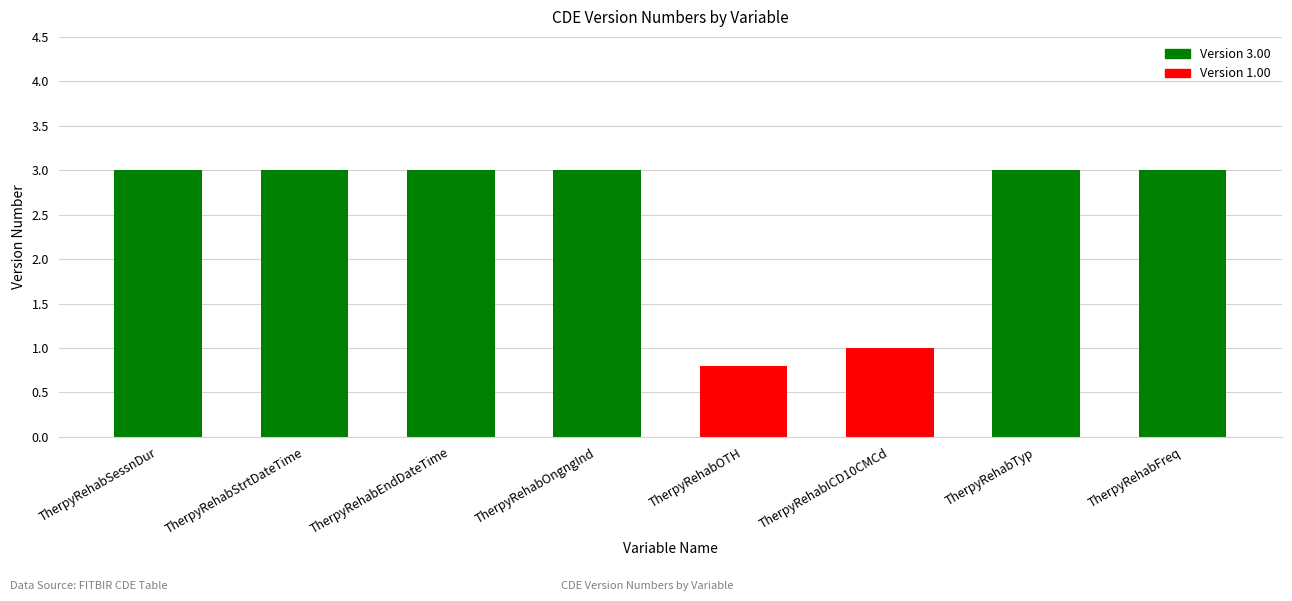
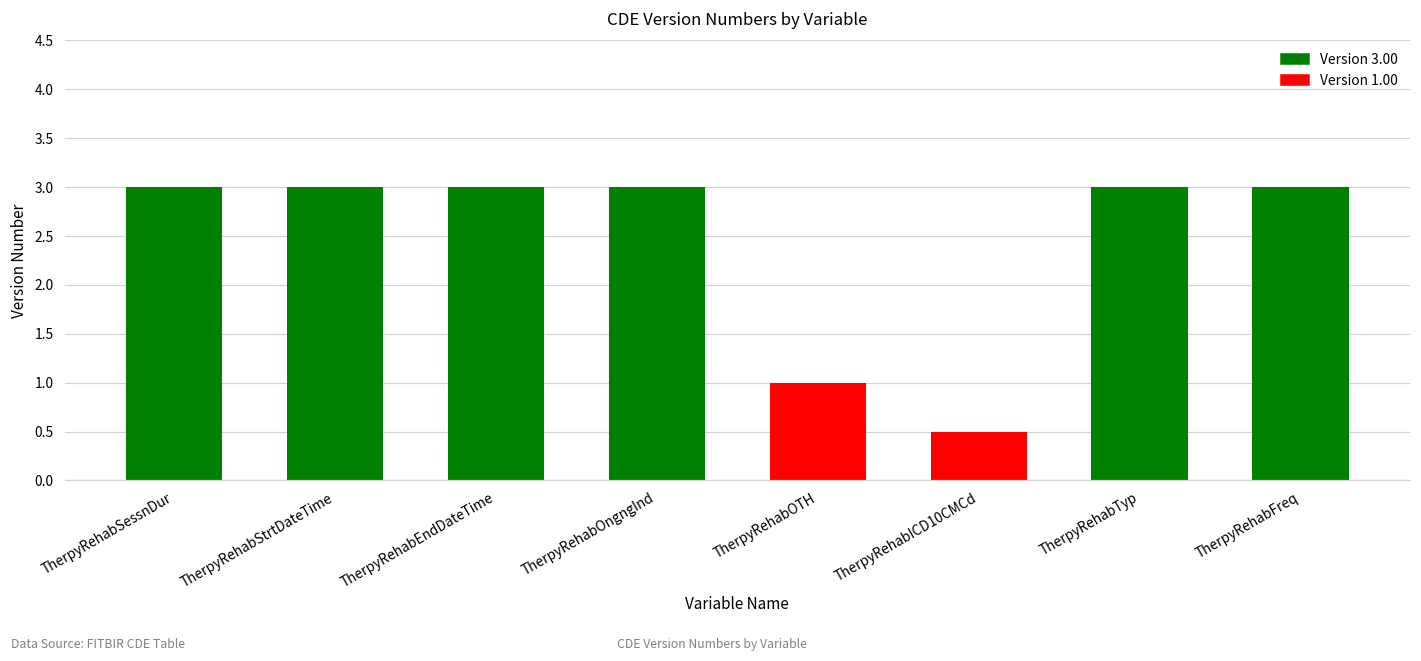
  {
    "TherpyRehabSessnDur": 3.0,
    "TherpyRehabStrtDateTime": 3.0,
    "TherpyRehabEndDateTime": 3.0,
    "TherpyRehabOngngInd": 3.0,
-   "TherpyRehabOTH": 0.8,
-   "TherpyRehabICD10CMCd": 1.0,
+   "TherpyRehabOTH": 1.0,
+   "TherpyRehabICD10CMCd": 0.5,
    "TherpyRehabTyp": 3.0,
    "TherpyRehabFreq": 3.0
  }
